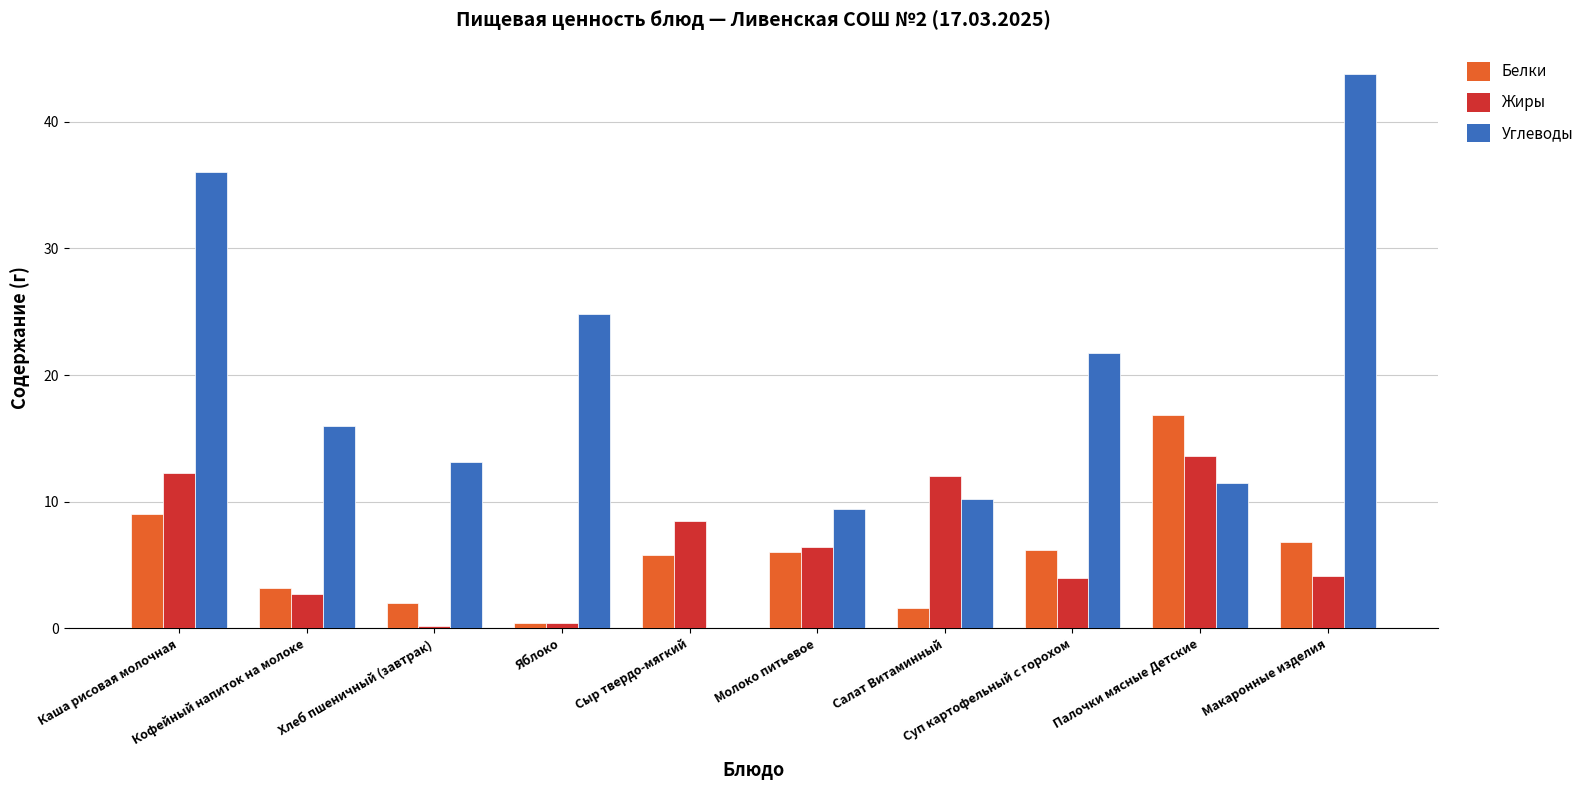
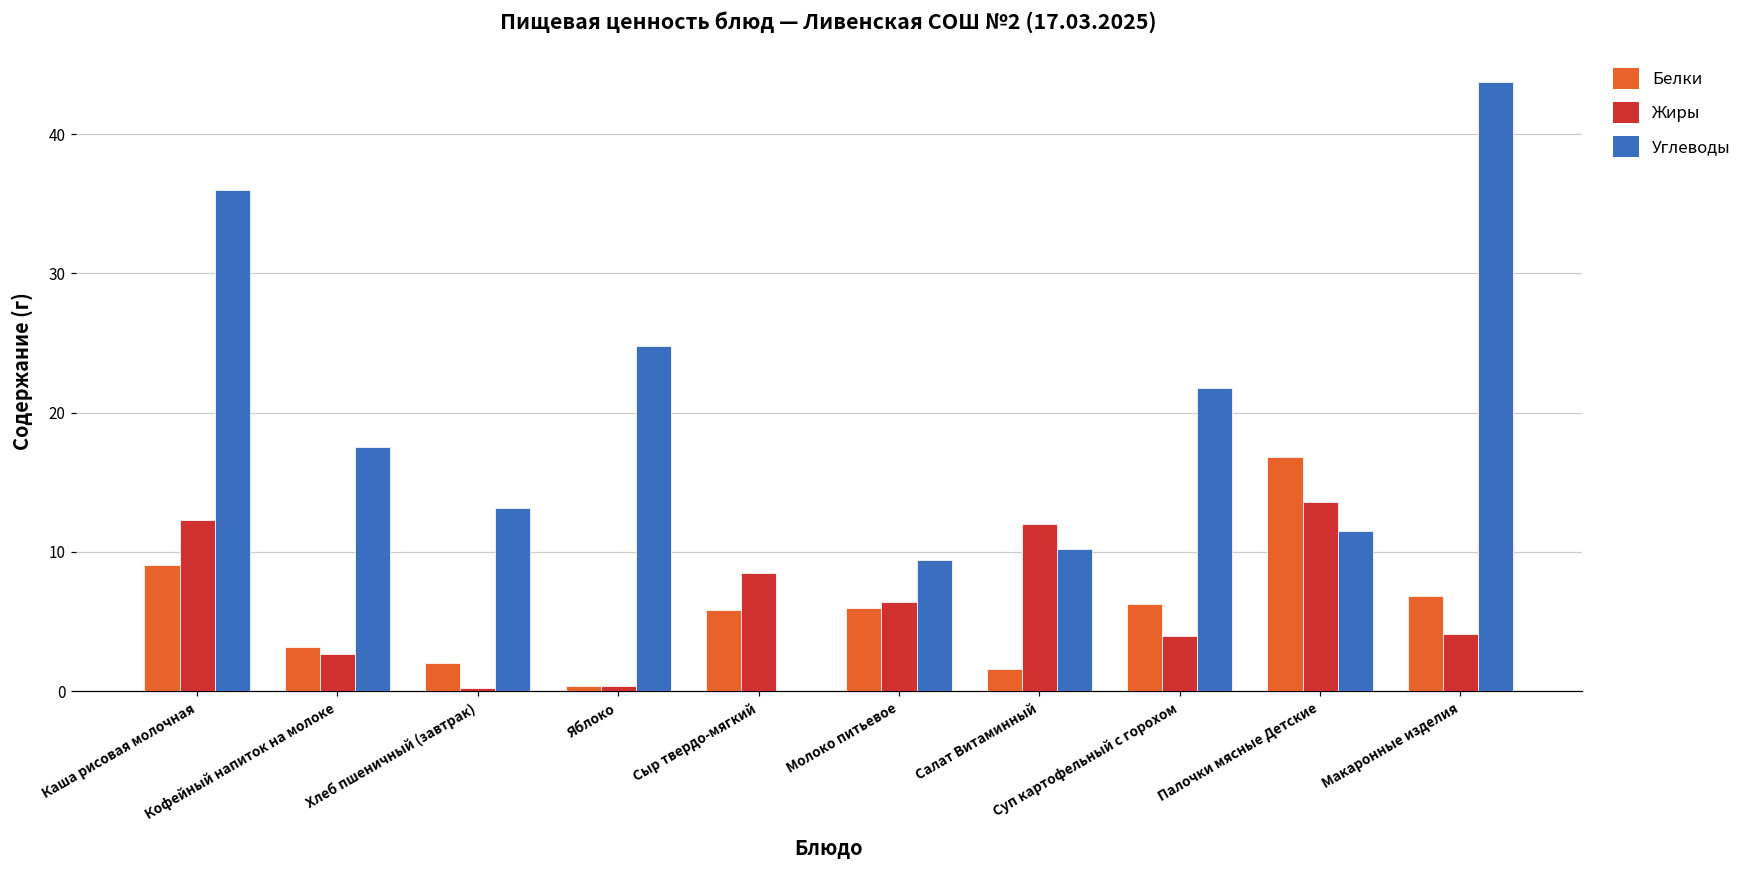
  {
    "Углеводы": {
      "Каша рисовая молочная": 36.0,
-     "Кофейный напиток на молоке": 16.0,
+     "Кофейный напиток на молоке": 17.5,
      "Хлеб пшеничный (завтрак)": 13.1,
      "Яблоко": 24.8,
      "Молоко питьевое": 9.4,
      "Салат Витаминный": 10.2,
      "Суп картофельный с горохом": 21.7,
      "Палочки мясные Детские": 11.5,
      "Макаронные изделия": 43.7
    }
  }
